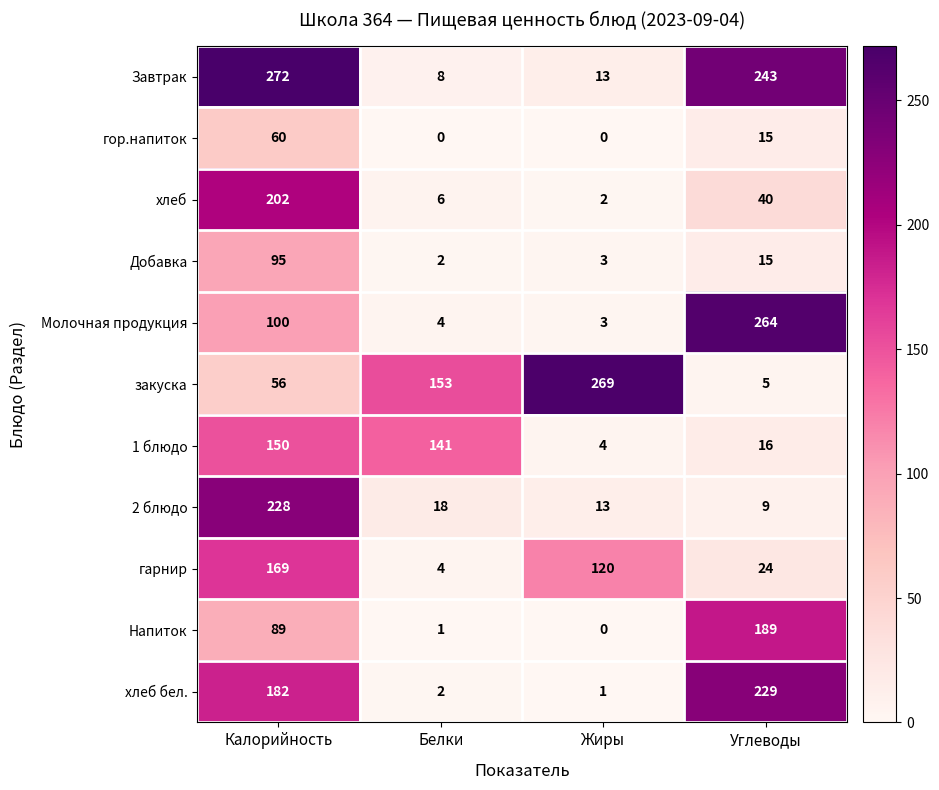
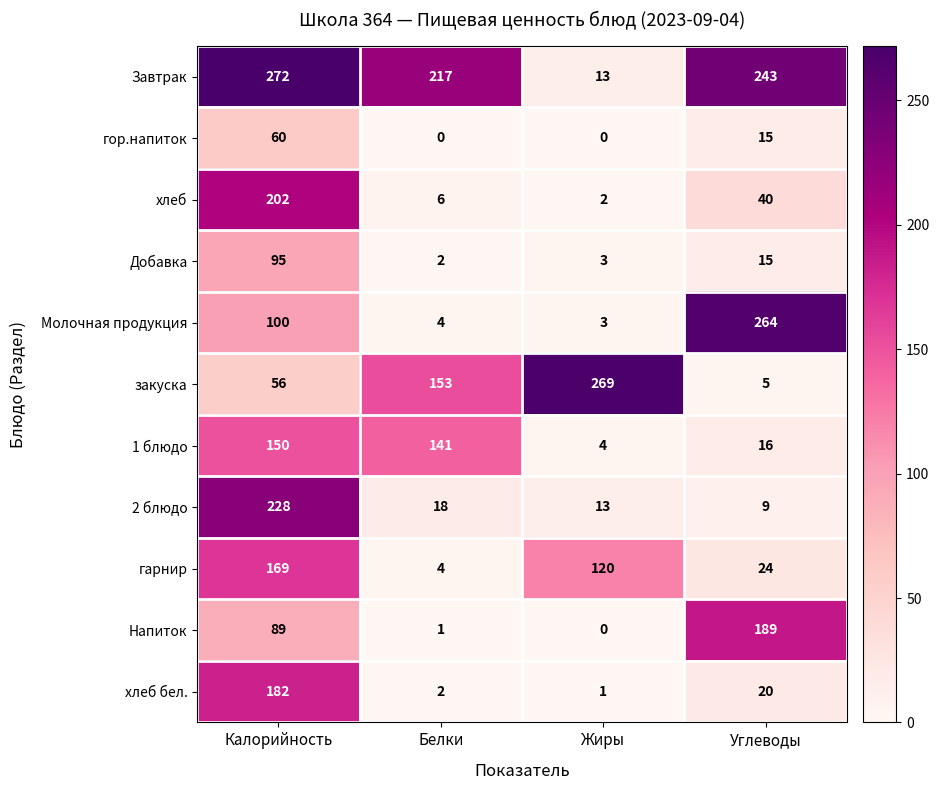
  {
    "Завтрак": {
      "Калорийность": 272,
-     "Белки": 8,
+     "Белки": 217,
      "Жиры": 13,
      "Углеводы": 243
    },
    "гор.напиток": {
      "Калорийность": 60,
      "Белки": 0,
      "Жиры": 0,
      "Углеводы": 15
    },
    "хлеб": {
      "Калорийность": 202,
      "Белки": 6,
      "Жиры": 2,
      "Углеводы": 40
    },
    "Добавка": {
      "Калорийность": 95,
      "Белки": 2,
      "Жиры": 3,
      "Углеводы": 15
    },
    "Молочная продукция": {
      "Калорийность": 100,
      "Белки": 4,
      "Жиры": 3,
      "Углеводы": 264
    },
    "закуска": {
      "Калорийность": 56,
      "Белки": 153,
      "Жиры": 269,
      "Углеводы": 5
    },
    "1 блюдо": {
      "Калорийность": 150,
      "Белки": 141,
      "Жиры": 4,
      "Углеводы": 16
    },
    "2 блюдо": {
      "Калорийность": 228,
      "Белки": 18,
      "Жиры": 13,
      "Углеводы": 9
    },
    "гарнир": {
      "Калорийность": 169,
      "Белки": 4,
      "Жиры": 120,
      "Углеводы": 24
    },
    "Напиток": {
      "Калорийность": 89,
      "Белки": 1,
      "Жиры": 0,
      "Углеводы": 189
    },
    "хлеб бел.": {
      "Калорийность": 182,
      "Белки": 2,
      "Жиры": 1,
-     "Углеводы": 229
+     "Углеводы": 20
    }
  }
